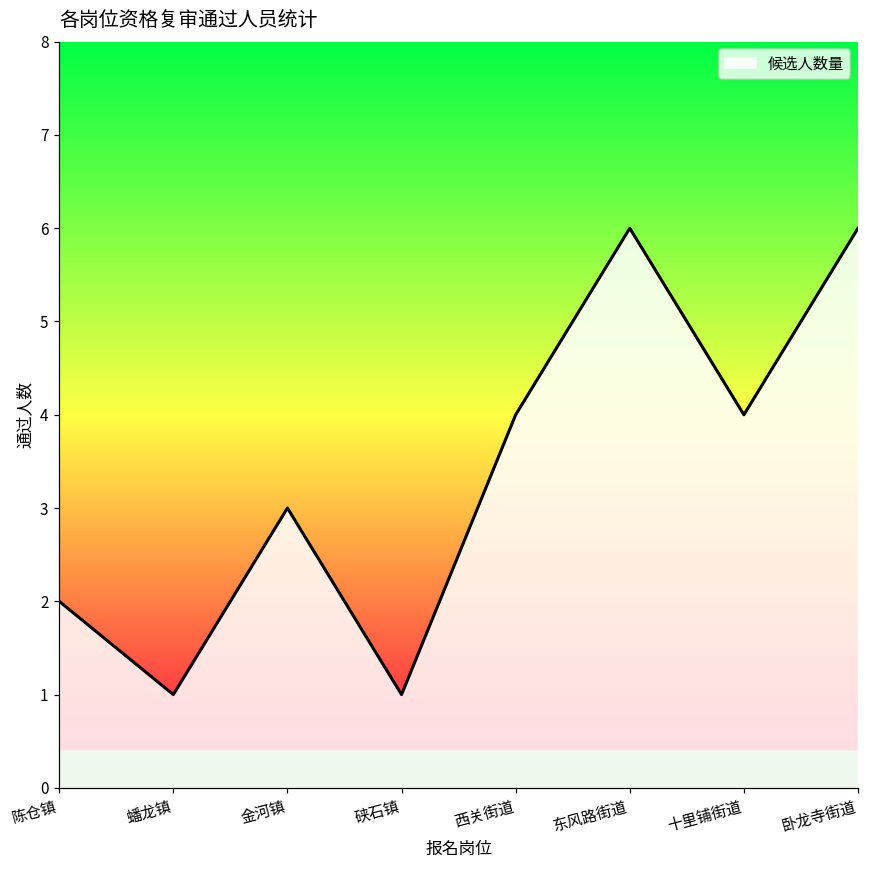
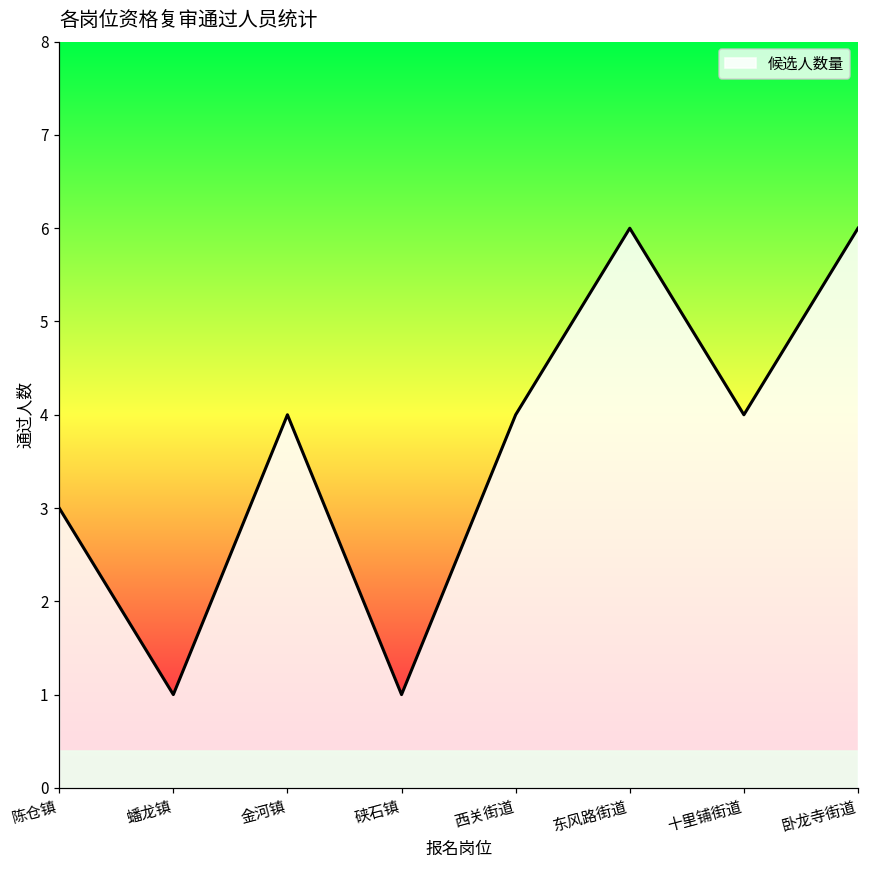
  {
-   "陈仓镇": 2,
+   "陈仓镇": 3,
    "蟠龙镇": 1,
-   "金河镇": 3,
+   "金河镇": 4,
    "硖石镇": 1,
    "西关街道": 4,
    "东风路街道": 6,
    "十里铺街道": 4,
    "卧龙寺街道": 6
  }
